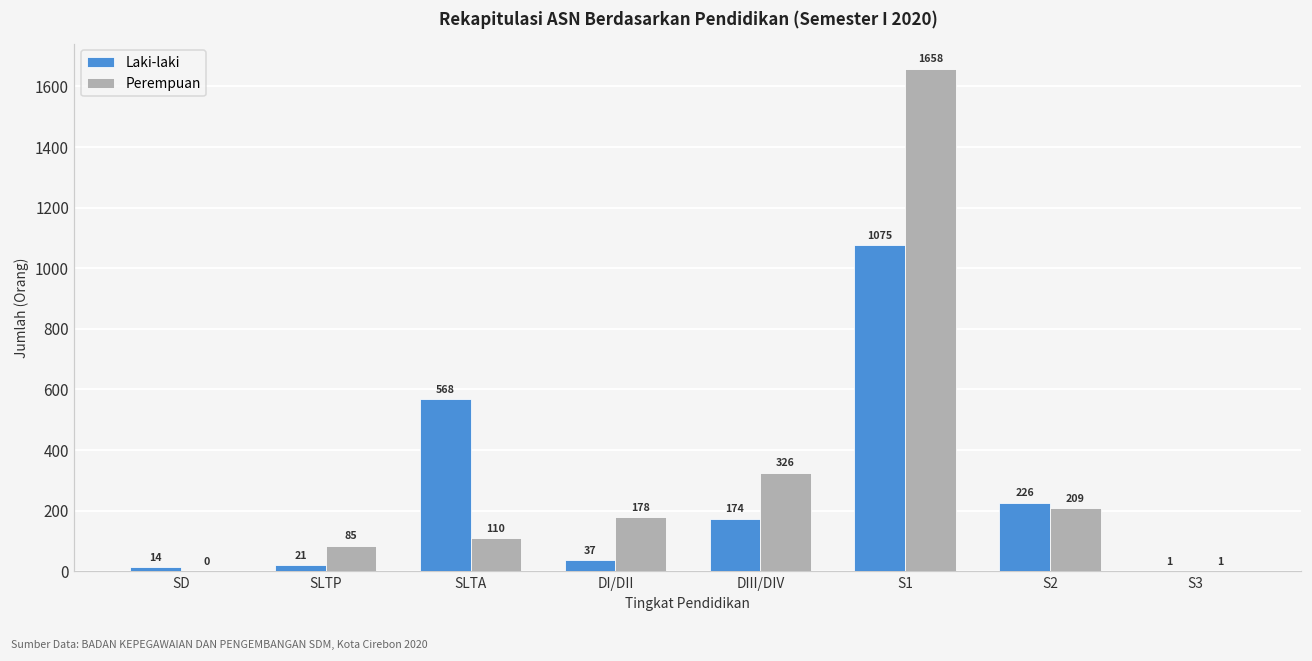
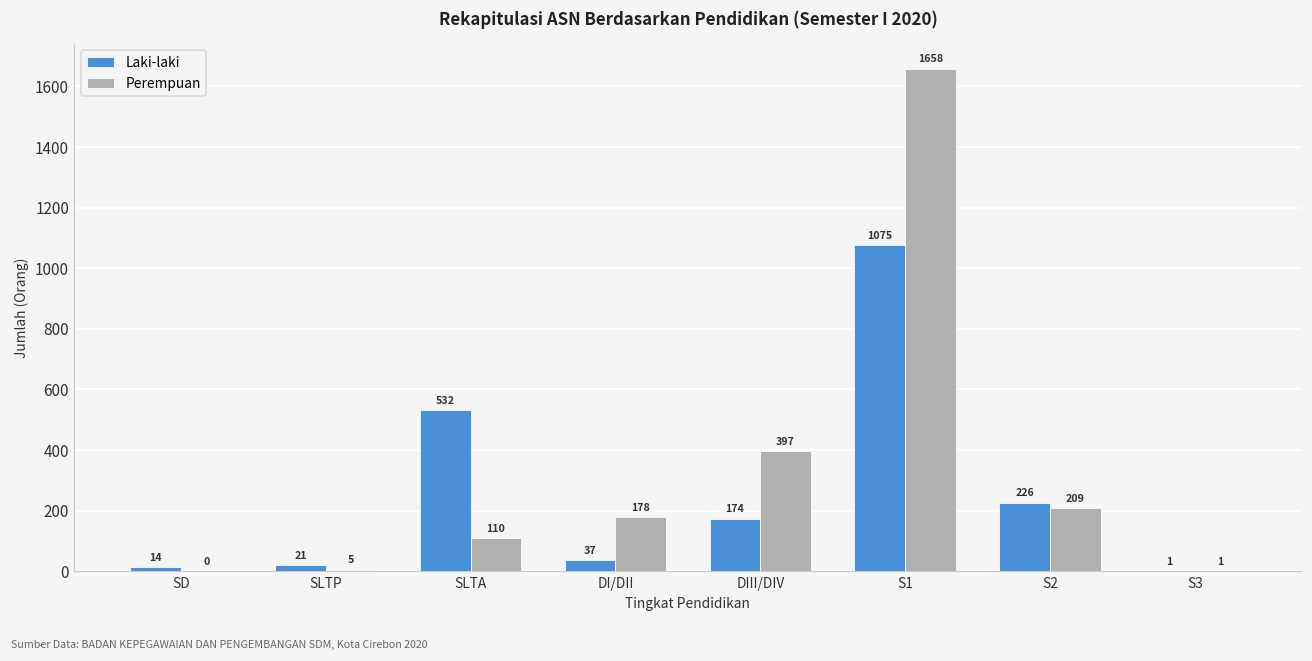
  {
    "Laki-laki": {
      "SD": 14,
      "SLTP": 21,
-     "SLTA": 568,
+     "SLTA": 532,
      "DI/DII": 37,
      "DIII/DIV": 174,
      "S1": 1075,
      "S2": 226,
      "S3": 1
    },
    "Perempuan": {
      "SD": 0,
-     "SLTP": 85,
+     "SLTP": 5,
      "SLTA": 110,
      "DI/DII": 178,
-     "DIII/DIV": 326,
+     "DIII/DIV": 397,
      "S1": 1658,
      "S2": 209,
      "S3": 1
    }
  }
